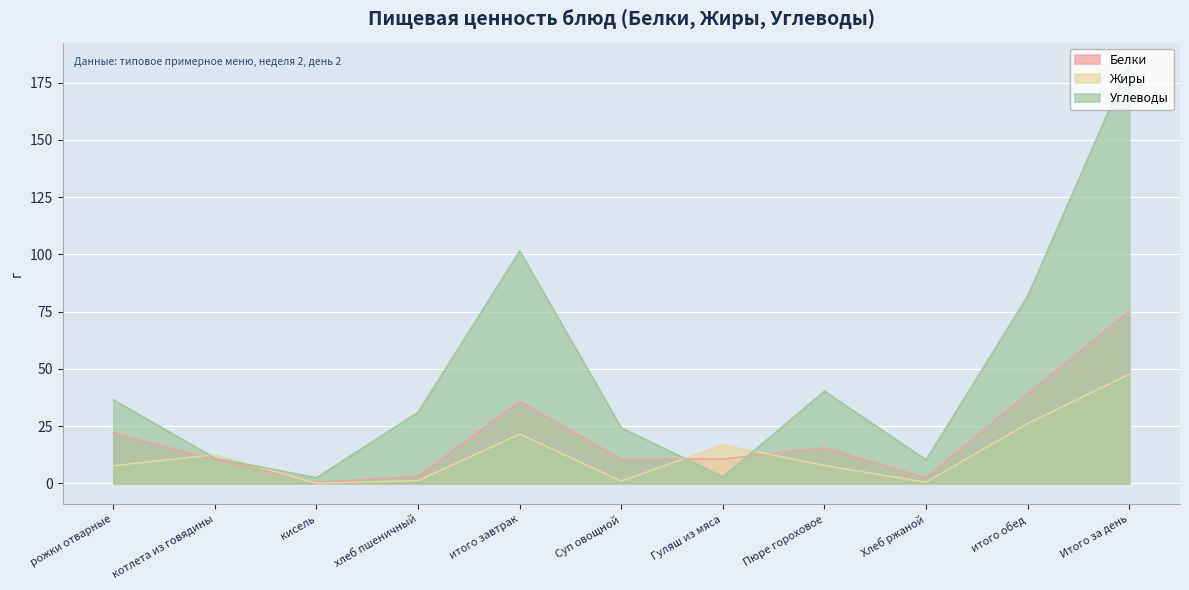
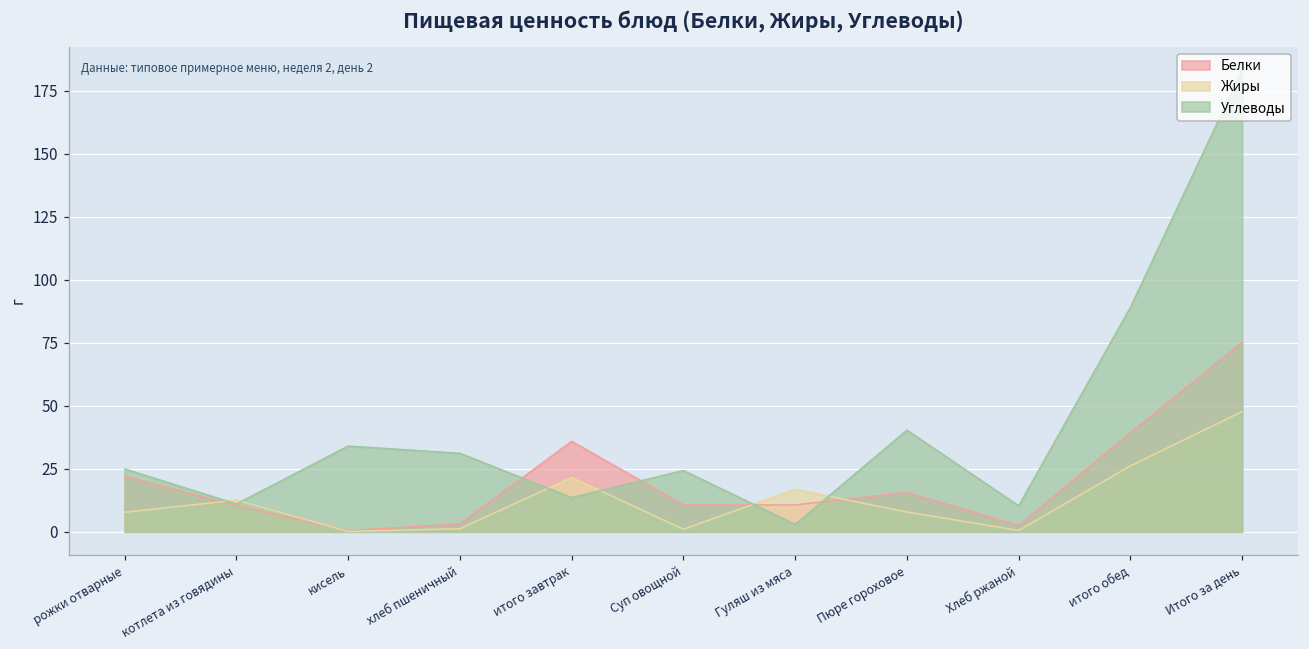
  {
    "Углеводы": {
-     "рожки отварные": 37,
-     "кисель": 3,
+     "рожки отварные": 25,
+     "кисель": 34,
      "хлеб пшеничный": 31,
-     "итого завтрак": 101,
+     "итого завтрак": 14,
      "Суп овощной": 24,
      "Гуляш из мяса": 3,
      "Пюре гороховое": 40,
      "Хлеб ржаной": 10,
-     "итого обед": 82
+     "итого обед": 89
    }
  }
